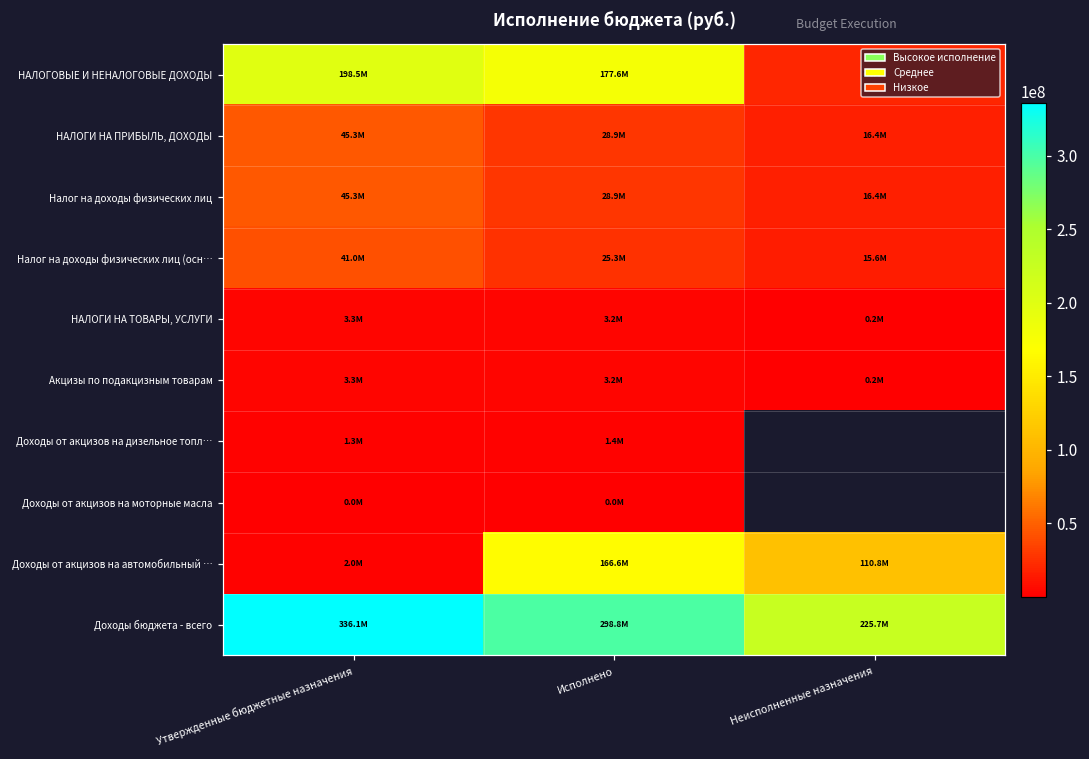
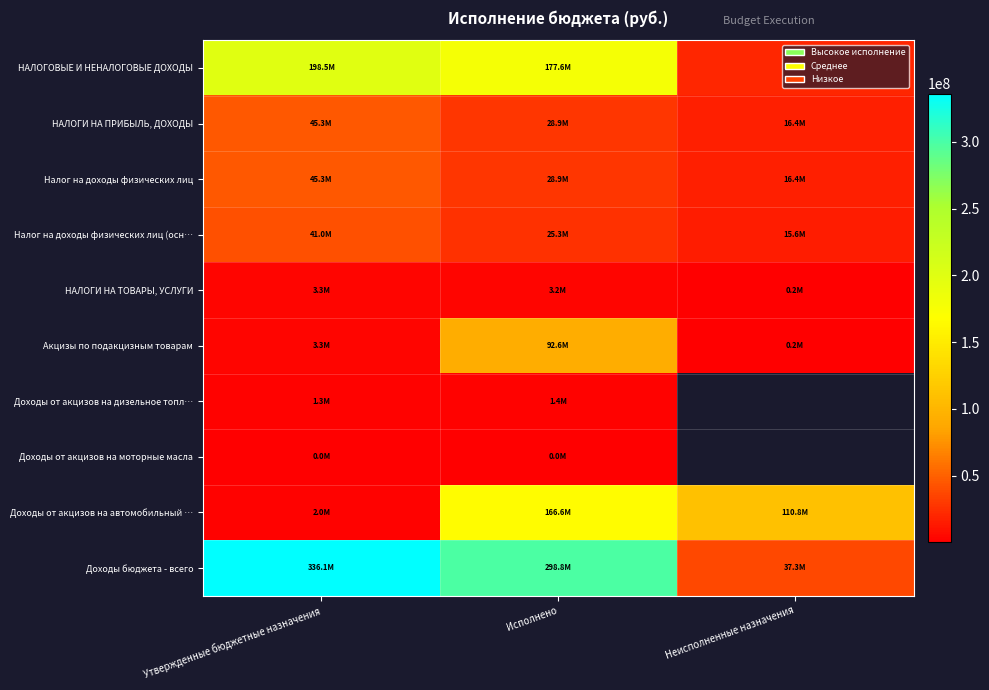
  {
    "НАЛОГОВЫЕ И НЕНАЛОГОВЫЕ ДОХОДЫ": {
      "Утвержденные бюджетные назначения": "198.5M",
      "Исполнено": "177.6M"
    },
    "НАЛОГИ НА ПРИБЫЛЬ, ДОХОДЫ": {
      "Утвержденные бюджетные назначения": "45.3M",
      "Исполнено": "28.9M",
      "Неисполненные назначения": "16.4M"
    },
    "Налог на доходы физических лиц": {
      "Утвержденные бюджетные назначения": "45.3M",
      "Исполнено": "28.9M",
      "Неисполненные назначения": "16.4M"
    },
    "Налог на доходы физических лиц (осн…": {
      "Утвержденные бюджетные назначения": "41.0M",
      "Исполнено": "25.3M",
      "Неисполненные назначения": "15.6M"
    },
    "НАЛОГИ НА ТОВАРЫ, УСЛУГИ": {
      "Утвержденные бюджетные назначения": "3.3M",
      "Исполнено": "3.2M",
      "Неисполненные назначения": "0.2M"
    },
    "Акцизы по подакцизным товарам": {
      "Утвержденные бюджетные назначения": "3.3M",
-     "Исполнено": "3.2M",
+     "Исполнено": "92.6M",
      "Неисполненные назначения": "0.2M"
    },
    "Доходы от акцизов на дизельное топл…": {
      "Утвержденные бюджетные назначения": "1.3M",
      "Исполнено": "1.4M"
    },
    "Доходы от акцизов на моторные масла": {
      "Утвержденные бюджетные назначения": "0.0M",
      "Исполнено": "0.0M"
    },
    "Доходы от акцизов на автомобильный …": {
      "Утвержденные бюджетные назначения": "2.0M",
      "Исполнено": "166.6M",
      "Неисполненные назначения": "110.8M"
    },
    "Доходы бюджета - всего": {
      "Утвержденные бюджетные назначения": "336.1M",
      "Исполнено": "298.8M",
-     "Неисполненные назначения": "225.7M"
+     "Неисполненные назначения": "37.3M"
    }
  }
